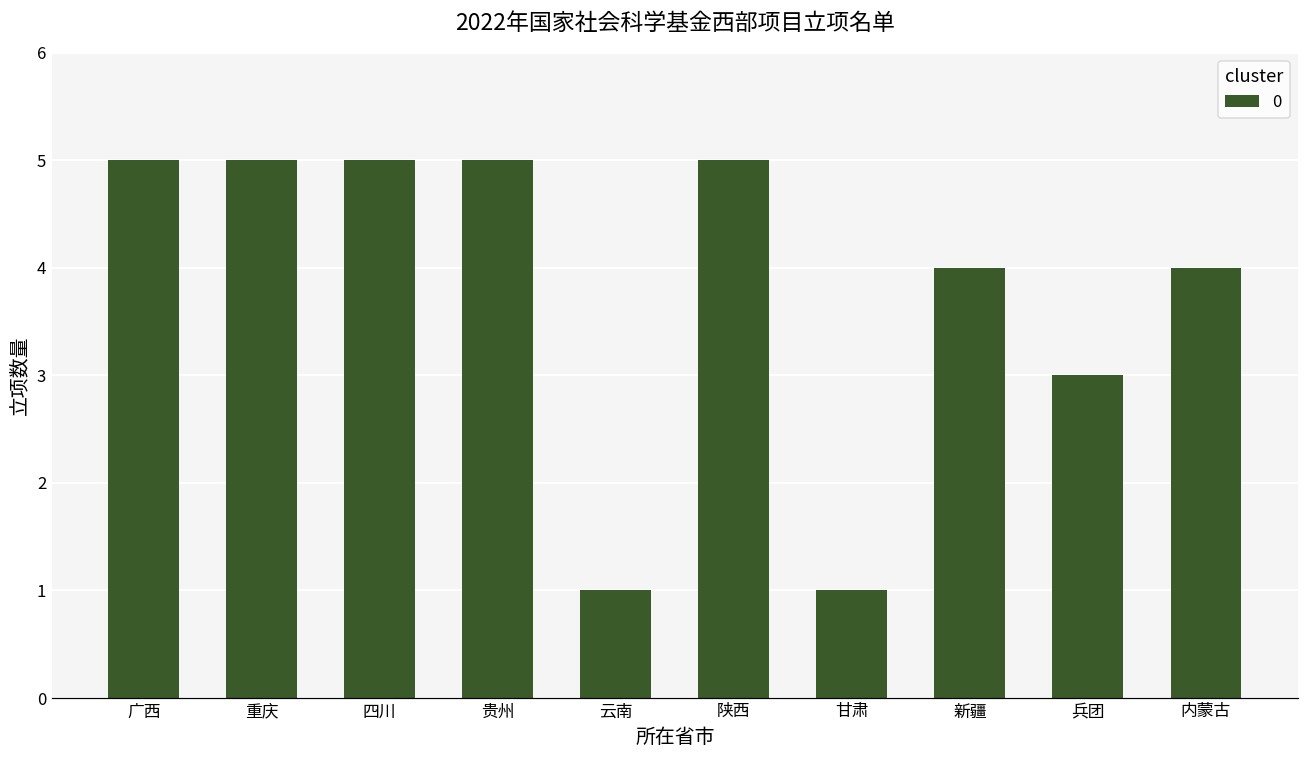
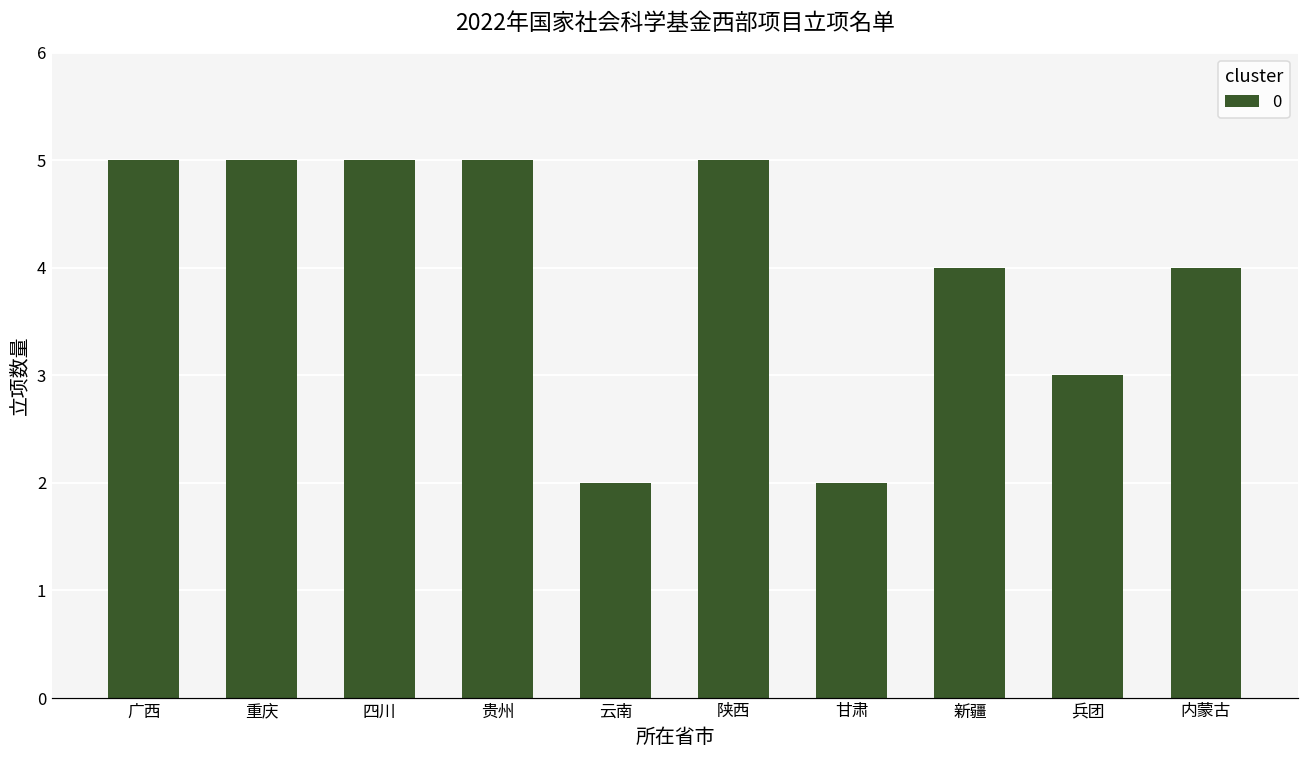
  {
    "广西": 5,
    "重庆": 5,
    "四川": 5,
    "贵州": 5,
-   "云南": 1,
+   "云南": 2,
    "陕西": 5,
-   "甘肃": 1,
+   "甘肃": 2,
    "新疆": 4,
    "兵团": 3,
    "内蒙古": 4
  }
